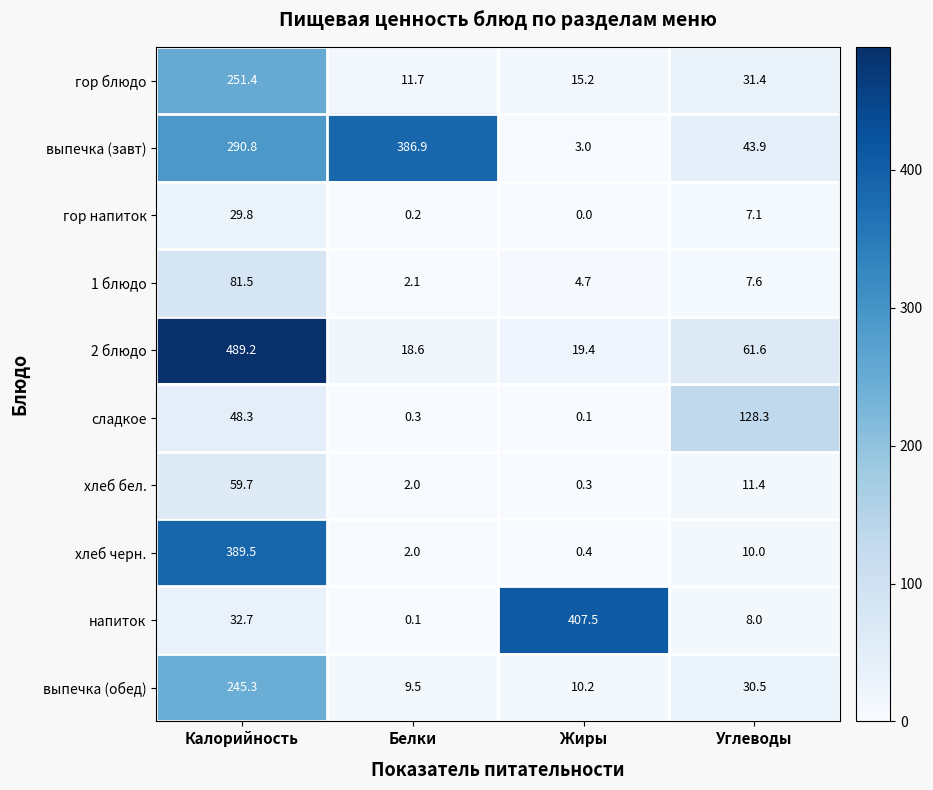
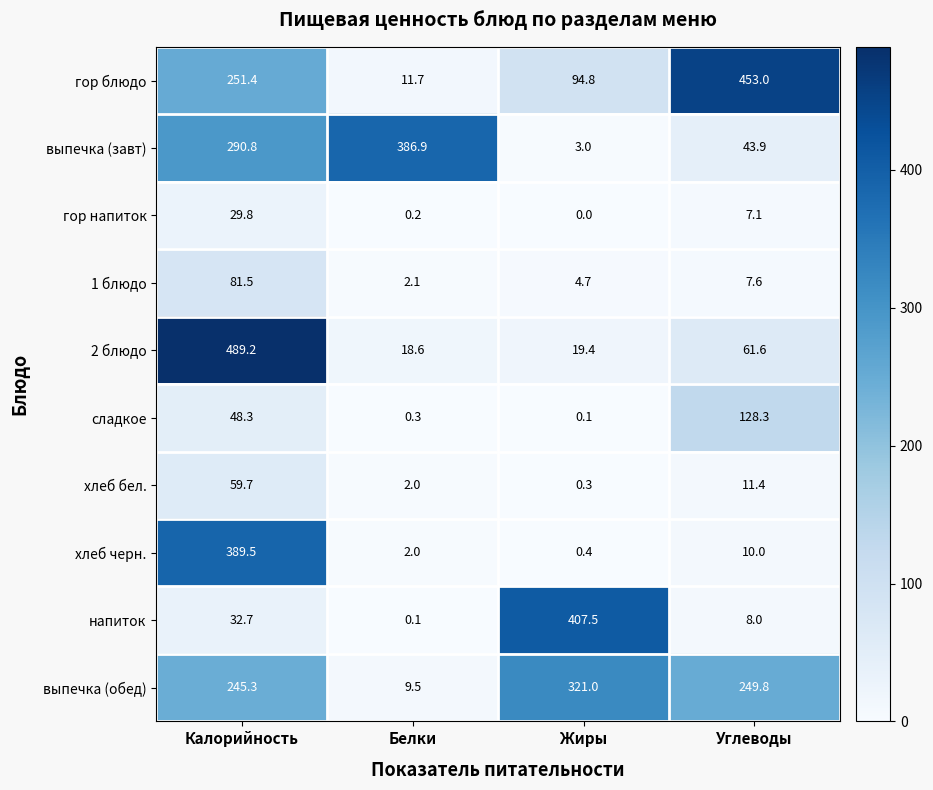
  {
    "гор блюдо": {
      "Калорийность": 251.4,
      "Белки": 11.7,
-     "Жиры": 15.2,
-     "Углеводы": 31.4
+     "Жиры": 94.8,
+     "Углеводы": 453.0
    },
    "выпечка (завт)": {
      "Калорийность": 290.8,
      "Белки": 386.9,
      "Жиры": 3.0,
      "Углеводы": 43.9
    },
    "гор напиток": {
      "Калорийность": 29.8,
      "Белки": 0.2,
      "Жиры": 0.0,
      "Углеводы": 7.1
    },
    "1 блюдо": {
      "Калорийность": 81.5,
      "Белки": 2.1,
      "Жиры": 4.7,
      "Углеводы": 7.6
    },
    "2 блюдо": {
      "Калорийность": 489.2,
      "Белки": 18.6,
      "Жиры": 19.4,
      "Углеводы": 61.6
    },
    "сладкое": {
      "Калорийность": 48.3,
      "Белки": 0.3,
      "Жиры": 0.1,
      "Углеводы": 128.3
    },
    "хлеб бел.": {
      "Калорийность": 59.7,
      "Белки": 2.0,
      "Жиры": 0.3,
      "Углеводы": 11.4
    },
    "хлеб черн.": {
      "Калорийность": 389.5,
      "Белки": 2.0,
      "Жиры": 0.4,
      "Углеводы": 10.0
    },
    "напиток": {
      "Калорийность": 32.7,
      "Белки": 0.1,
      "Жиры": 407.5,
      "Углеводы": 8.0
    },
    "выпечка (обед)": {
      "Калорийность": 245.3,
      "Белки": 9.5,
-     "Жиры": 10.2,
-     "Углеводы": 30.5
+     "Жиры": 321.0,
+     "Углеводы": 249.8
    }
  }
